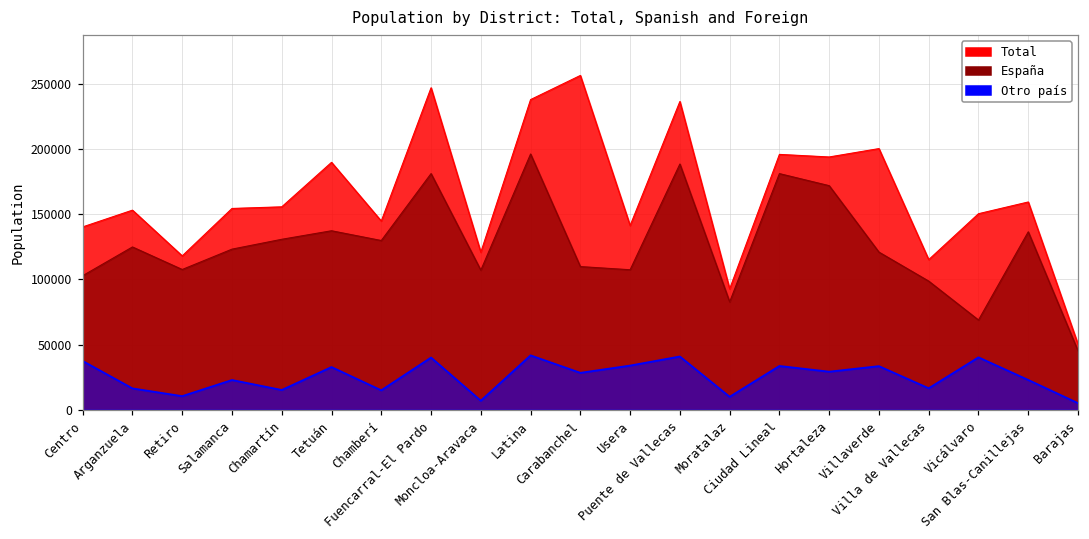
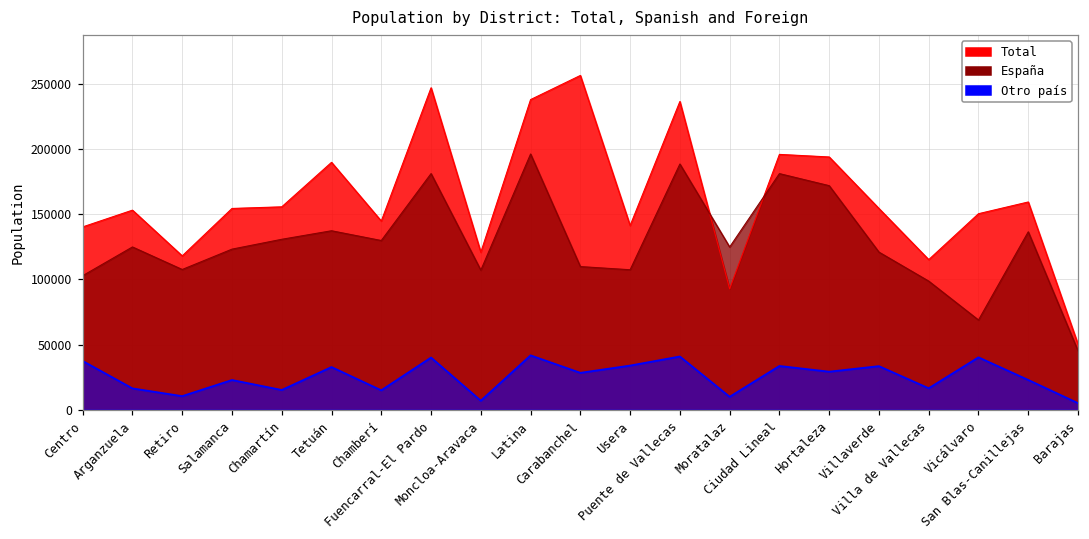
  {
    "Total": {
      "Centro": 140000,
      "Arganzuela": 153000,
      "Retiro": 118000,
      "Salamanca": 154000,
      "Chamartín": 156000,
      "Tetuán": 190000,
      "Chamberí": 145000,
      "Fuencarral-El Pardo": 247000,
      "Moncloa-Aravaca": 121000,
      "Latina": 238000,
      "Carabanchel": 256000,
      "Usera": 141000,
      "Puente de Vallecas": 236000,
      "Moratalaz": 93000,
      "Ciudad Lineal": 196000,
      "Hortaleza": 194000,
-     "Villaverde": 200000,
+     "Villaverde": 154000,
      "Villa de Vallecas": 115000,
      "Vicálvaro": 150000,
      "San Blas-Canillejas": 159000,
      "Barajas": 50000
    },
    "España": {
      "Centro": 103000,
      "Arganzuela": 125000,
      "Retiro": 108000,
      "Salamanca": 123000,
      "Chamartín": 131000,
      "Tetuán": 137000,
      "Chamberí": 130000,
      "Fuencarral-El Pardo": 181000,
      "Moncloa-Aravaca": 107000,
      "Latina": 196000,
      "Carabanchel": 110000,
      "Usera": 107000,
      "Puente de Vallecas": 188000,
-     "Moratalaz": 83000,
+     "Moratalaz": 125000,
      "Ciudad Lineal": 181000,
      "Hortaleza": 172000,
      "Villaverde": 121000,
      "Villa de Vallecas": 99000,
      "Vicálvaro": 69000,
      "San Blas-Canillejas": 136000,
      "Barajas": 45000
    },
    "Otro país": {
      "Centro": 37000,
      "Arganzuela": 16000,
      "Retiro": 10000,
      "Salamanca": 23000,
      "Chamartín": 15000,
      "Tetuán": 33000,
      "Chamberí": 15000,
      "Fuencarral-El Pardo": 40000,
      "Moncloa-Aravaca": 7000,
      "Latina": 42000,
      "Carabanchel": 28000,
      "Usera": 34000,
      "Puente de Vallecas": 41000,
      "Moratalaz": 10000,
      "Ciudad Lineal": 34000,
      "Hortaleza": 29000,
      "Villaverde": 33000,
      "Villa de Vallecas": 16000,
      "Vicálvaro": 40000,
      "San Blas-Canillejas": 23000,
      "Barajas": 5000
    }
  }
